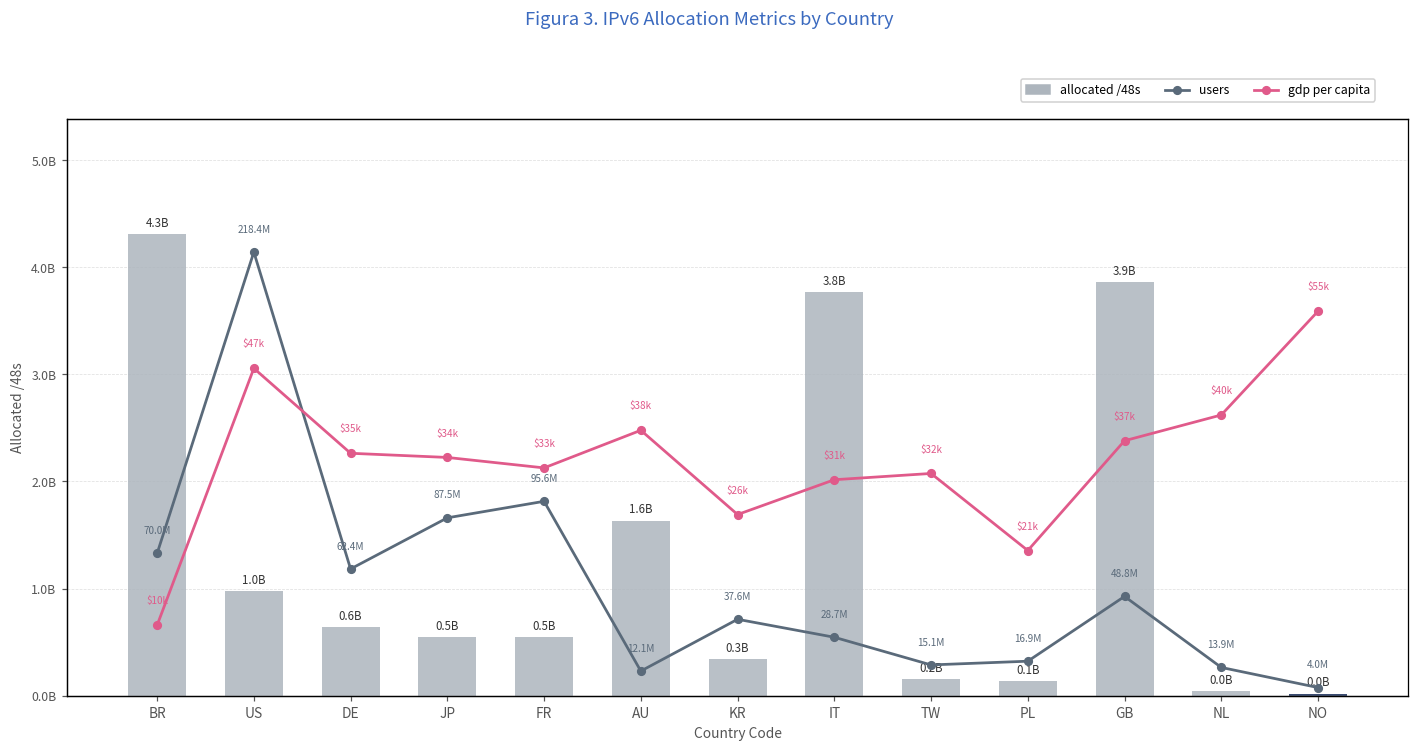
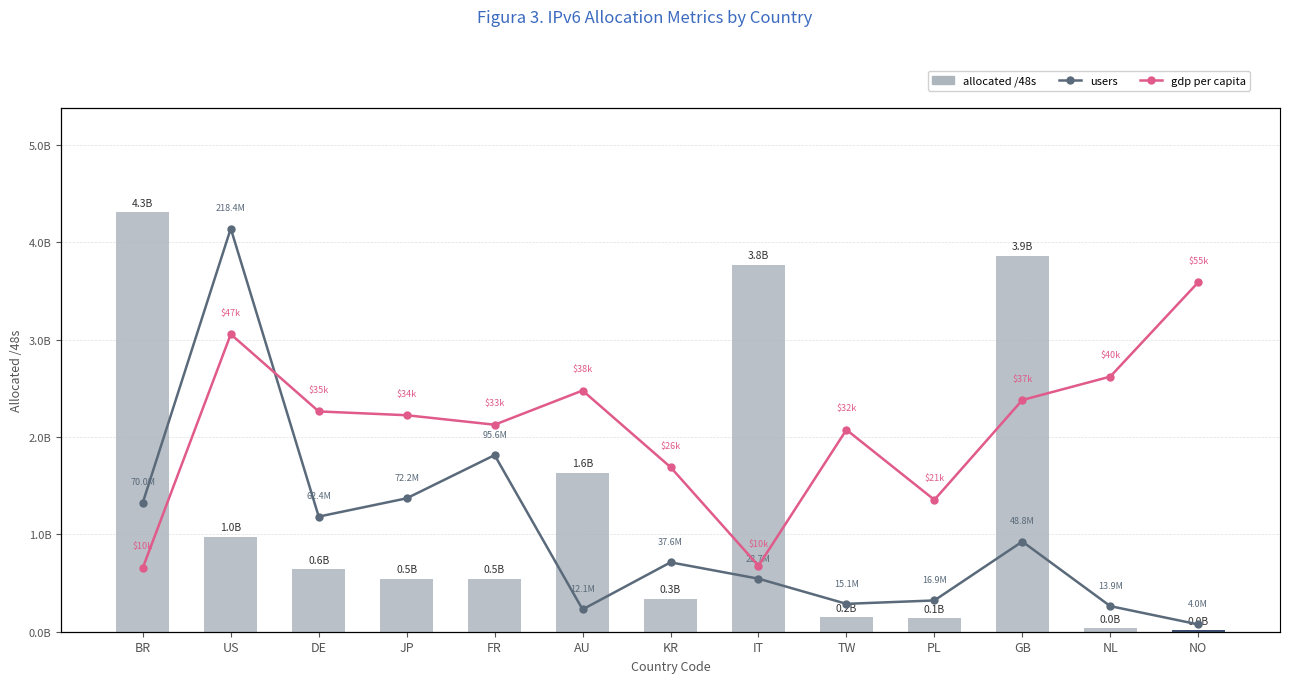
  {
    "allocated /48s": {
      "BR": "4.3B",
      "US": "1.0B",
      "DE": "0.6B",
      "JP": "0.5B",
      "FR": "0.5B",
      "AU": "1.6B",
      "KR": "0.3B",
      "IT": "3.8B",
      "PL": "0.1B",
      "GB": "3.9B"
    },
    "users": {
      "BR": "70.0M",
      "US": "218.4M",
      "DE": "62.4M",
-     "JP": "87.5M",
+     "JP": "72.2M",
      "FR": "95.6M",
      "AU": "12.1M",
      "KR": "37.6M",
      "IT": "28.7M",
      "TW": "15.1M",
      "PL": "16.9M",
      "GB": "48.8M",
      "NL": "13.9M",
      "NO": "4.0M"
    },
    "gdp per capita": {
      "BR": "$10k",
      "US": "$47k",
      "DE": "$35k",
      "JP": "$34k",
      "FR": "$33k",
      "AU": "$38k",
      "KR": "$26k",
-     "IT": "$31k",
+     "IT": "$10k",
      "TW": "$32k",
      "PL": "$21k",
      "GB": "$37k",
      "NL": "$40k",
      "NO": "$55k"
    }
  }
